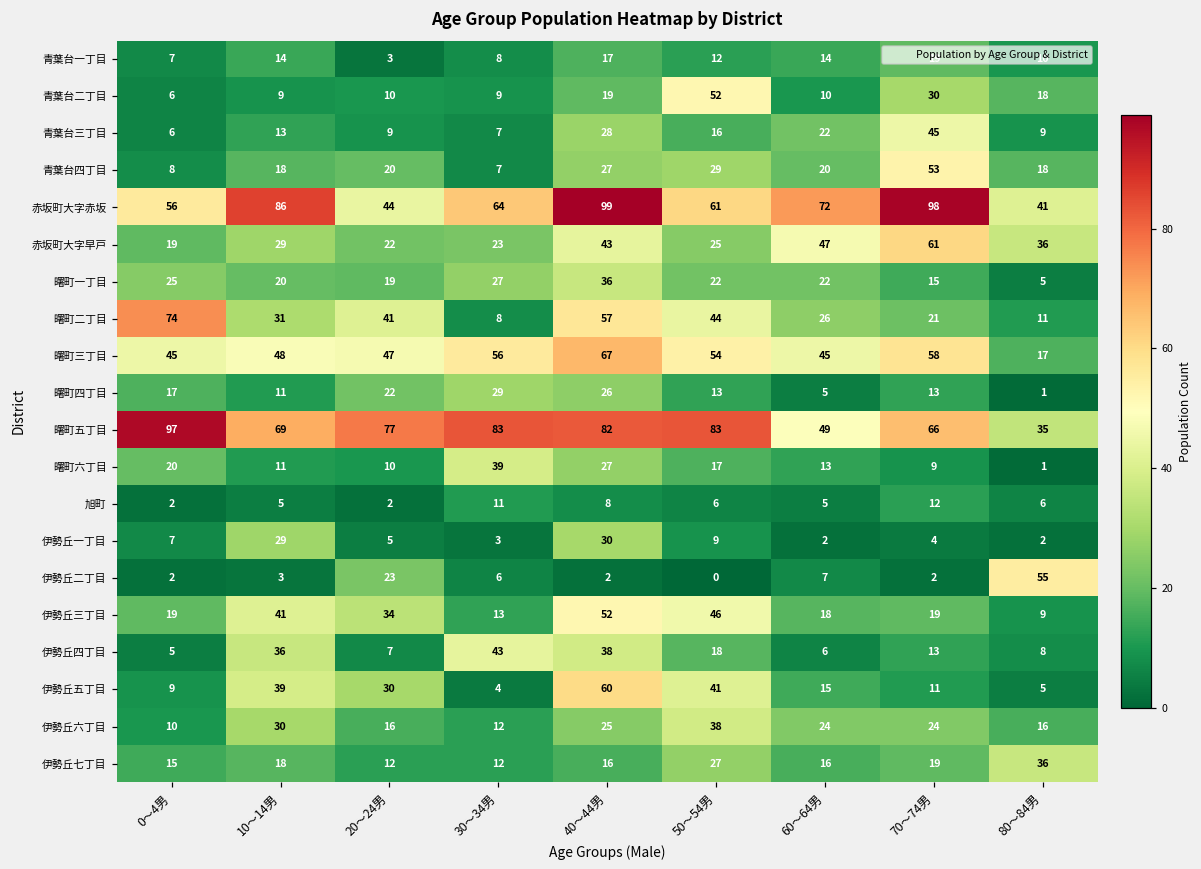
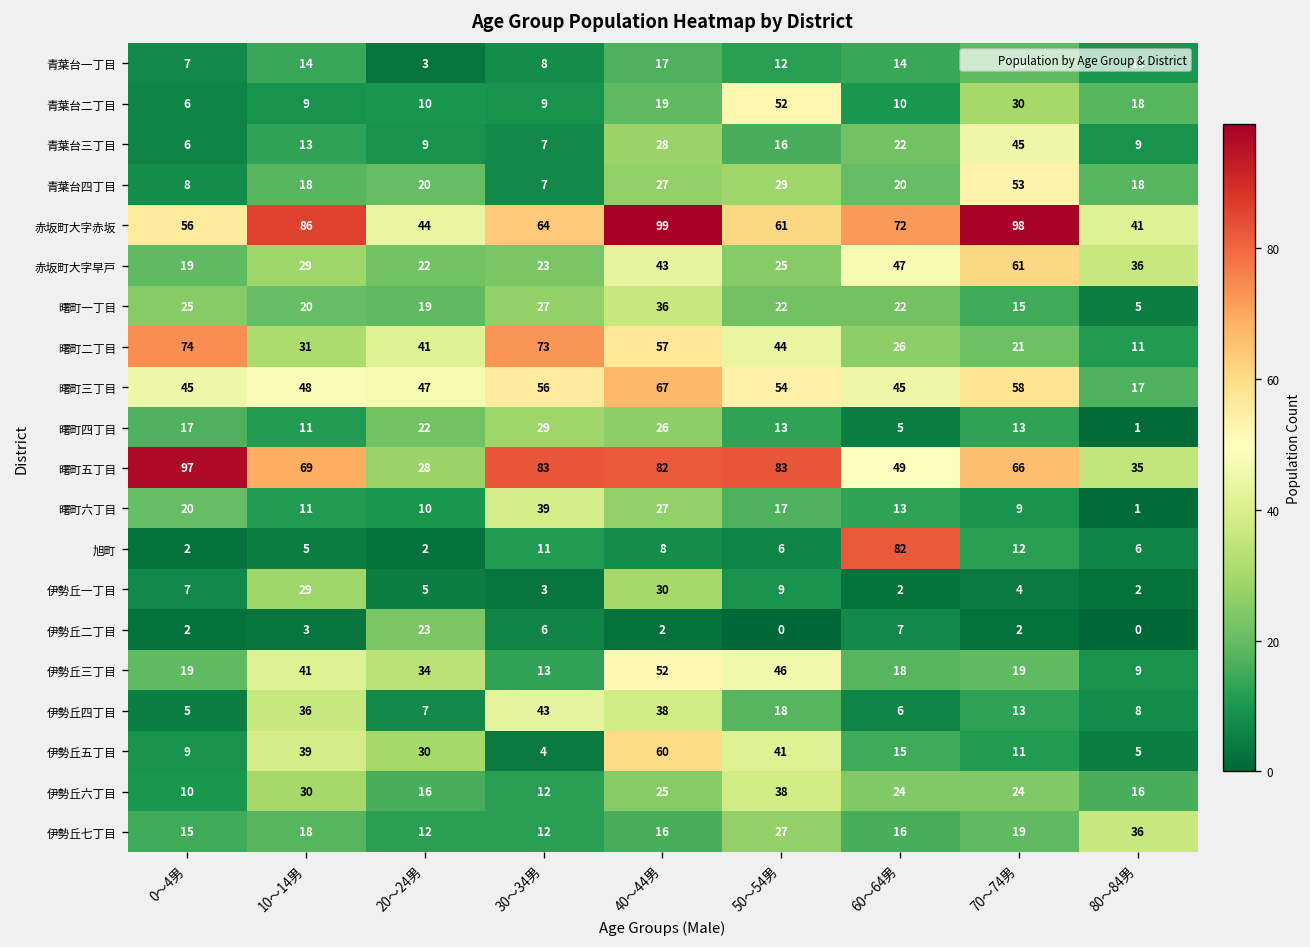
  {
    "青葉台一丁目": {
      "0～4男": 7,
      "10～14男": 14,
      "20～24男": 3,
      "30～34男": 8,
      "40～44男": 17,
      "50～54男": 12,
      "60～64男": 14
    },
    "青葉台二丁目": {
      "0～4男": 6,
      "10～14男": 9,
      "20～24男": 10,
      "30～34男": 9,
      "40～44男": 19,
      "50～54男": 52,
      "60～64男": 10,
      "70～74男": 30,
      "80～84男": 18
    },
    "青葉台三丁目": {
      "0～4男": 6,
      "10～14男": 13,
      "20～24男": 9,
      "30～34男": 7,
      "40～44男": 28,
      "50～54男": 16,
      "60～64男": 22,
      "70～74男": 45,
      "80～84男": 9
    },
    "青葉台四丁目": {
      "0～4男": 8,
      "10～14男": 18,
      "20～24男": 20,
      "30～34男": 7,
      "40～44男": 27,
      "50～54男": 29,
      "60～64男": 20,
      "70～74男": 53,
      "80～84男": 18
    },
    "赤坂町大字赤坂": {
      "0～4男": 56,
      "10～14男": 86,
      "20～24男": 44,
      "30～34男": 64,
      "40～44男": 99,
      "50～54男": 61,
      "60～64男": 72,
      "70～74男": 98,
      "80～84男": 41
    },
    "赤坂町大字早戸": {
      "0～4男": 19,
      "10～14男": 29,
      "20～24男": 22,
      "30～34男": 23,
      "40～44男": 43,
      "50～54男": 25,
      "60～64男": 47,
      "70～74男": 61,
      "80～84男": 36
    },
    "曙町一丁目": {
      "0～4男": 25,
      "10～14男": 20,
      "20～24男": 19,
      "30～34男": 27,
      "40～44男": 36,
      "50～54男": 22,
      "60～64男": 22,
      "70～74男": 15,
      "80～84男": 5
    },
    "曙町二丁目": {
      "0～4男": 74,
      "10～14男": 31,
      "20～24男": 41,
-     "30～34男": 8,
+     "30～34男": 73,
      "40～44男": 57,
      "50～54男": 44,
      "60～64男": 26,
      "70～74男": 21,
      "80～84男": 11
    },
    "曙町三丁目": {
      "0～4男": 45,
      "10～14男": 48,
      "20～24男": 47,
      "30～34男": 56,
      "40～44男": 67,
      "50～54男": 54,
      "60～64男": 45,
      "70～74男": 58,
      "80～84男": 17
    },
    "曙町四丁目": {
      "0～4男": 17,
      "10～14男": 11,
      "20～24男": 22,
      "30～34男": 29,
      "40～44男": 26,
      "50～54男": 13,
      "60～64男": 5,
      "70～74男": 13,
      "80～84男": 1
    },
    "曙町五丁目": {
      "0～4男": 97,
      "10～14男": 69,
-     "20～24男": 77,
+     "20～24男": 28,
      "30～34男": 83,
      "40～44男": 82,
      "50～54男": 83,
      "60～64男": 49,
      "70～74男": 66,
      "80～84男": 35
    },
    "曙町六丁目": {
      "0～4男": 20,
      "10～14男": 11,
      "20～24男": 10,
      "30～34男": 39,
      "40～44男": 27,
      "50～54男": 17,
      "60～64男": 13,
      "70～74男": 9,
      "80～84男": 1
    },
    "旭町": {
      "0～4男": 2,
      "10～14男": 5,
      "20～24男": 2,
      "30～34男": 11,
      "40～44男": 8,
      "50～54男": 6,
-     "60～64男": 5,
+     "60～64男": 82,
      "70～74男": 12,
      "80～84男": 6
    },
    "伊勢丘一丁目": {
      "0～4男": 7,
      "10～14男": 29,
      "20～24男": 5,
      "30～34男": 3,
      "40～44男": 30,
      "50～54男": 9,
      "60～64男": 2,
      "70～74男": 4,
      "80～84男": 2
    },
    "伊勢丘二丁目": {
      "0～4男": 2,
      "10～14男": 3,
      "20～24男": 23,
      "30～34男": 6,
      "40～44男": 2,
      "50～54男": 0,
      "60～64男": 7,
      "70～74男": 2,
-     "80～84男": 55
+     "80～84男": 0
    },
    "伊勢丘三丁目": {
      "0～4男": 19,
      "10～14男": 41,
      "20～24男": 34,
      "30～34男": 13,
      "40～44男": 52,
      "50～54男": 46,
      "60～64男": 18,
      "70～74男": 19,
      "80～84男": 9
    },
    "伊勢丘四丁目": {
      "0～4男": 5,
      "10～14男": 36,
      "20～24男": 7,
      "30～34男": 43,
      "40～44男": 38,
      "50～54男": 18,
      "60～64男": 6,
      "70～74男": 13,
      "80～84男": 8
    },
    "伊勢丘五丁目": {
      "0～4男": 9,
      "10～14男": 39,
      "20～24男": 30,
      "30～34男": 4,
      "40～44男": 60,
      "50～54男": 41,
      "60～64男": 15,
      "70～74男": 11,
      "80～84男": 5
    },
    "伊勢丘六丁目": {
      "0～4男": 10,
      "10～14男": 30,
      "20～24男": 16,
      "30～34男": 12,
      "40～44男": 25,
      "50～54男": 38,
      "60～64男": 24,
      "70～74男": 24,
      "80～84男": 16
    },
    "伊勢丘七丁目": {
      "0～4男": 15,
      "10～14男": 18,
      "20～24男": 12,
      "30～34男": 12,
      "40～44男": 16,
      "50～54男": 27,
      "60～64男": 16,
      "70～74男": 19,
      "80～84男": 36
    }
  }
